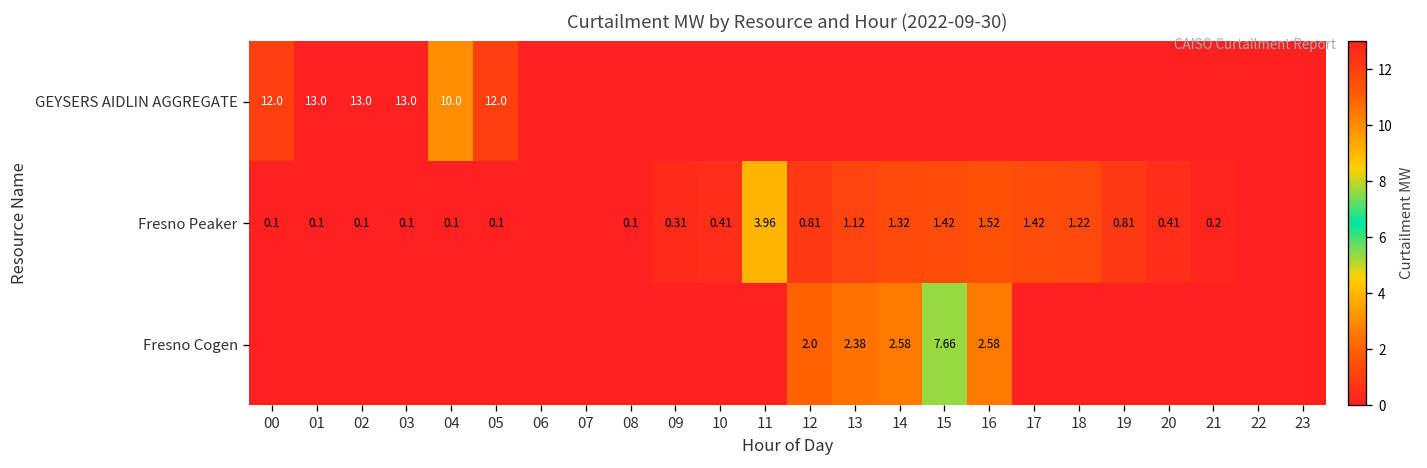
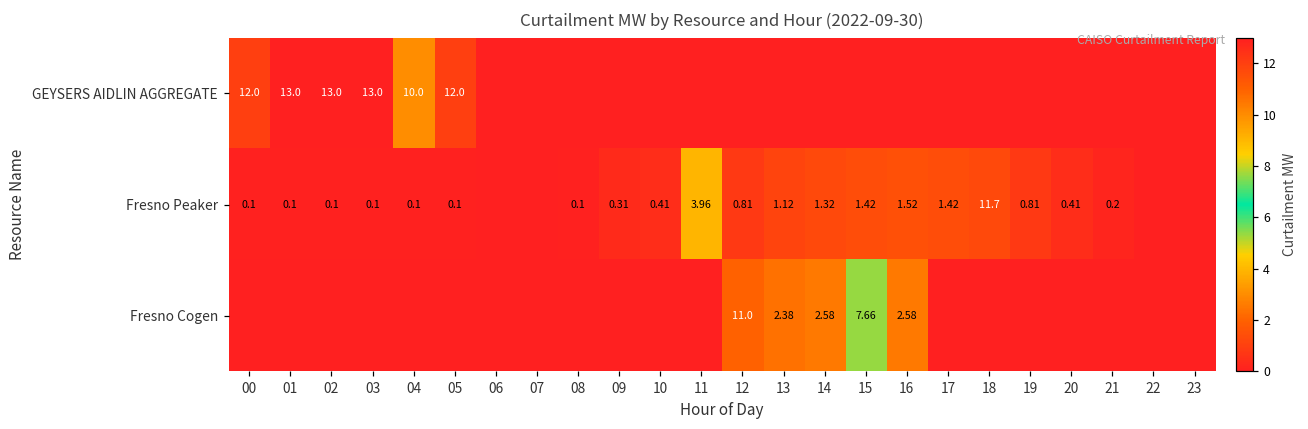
  {
    "GEYSERS AIDLIN AGGREGATE": {
      "00": 12.0,
      "01": 13.0,
      "02": 13.0,
      "03": 13.0,
      "04": 10.0,
      "05": 12.0
    },
    "Fresno Peaker": {
      "00": 0.1,
      "01": 0.1,
      "02": 0.1,
      "03": 0.1,
      "04": 0.1,
      "05": 0.1,
      "08": 0.1,
      "09": 0.31,
      "10": 0.41,
      "11": 3.96,
      "12": 0.81,
      "13": 1.12,
      "14": 1.32,
      "15": 1.42,
      "16": 1.52,
      "17": 1.42,
-     "18": 1.22,
+     "18": 11.7,
      "19": 0.81,
      "20": 0.41,
      "21": 0.2
    },
    "Fresno Cogen": {
-     "12": 2.0,
+     "12": 11.0,
      "13": 2.38,
      "14": 2.58,
      "15": 7.66,
      "16": 2.58
    }
  }
